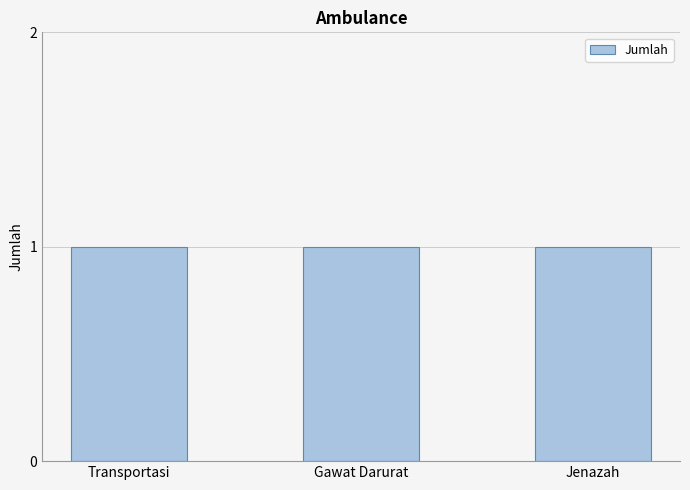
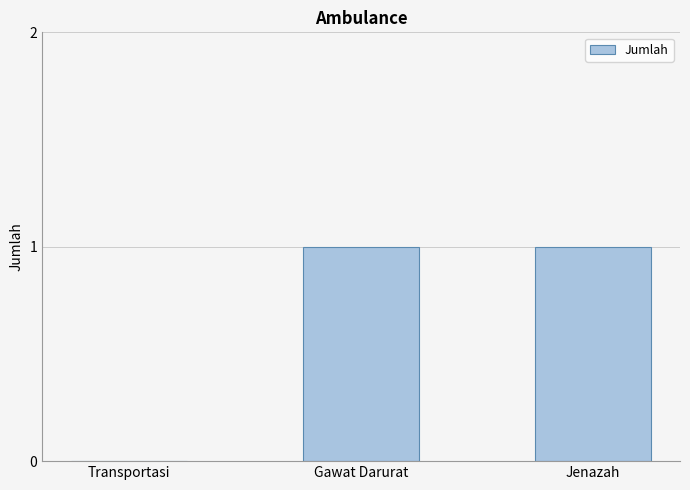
  {
-   "Transportasi": 1,
+   "Transportasi": 0,
    "Gawat Darurat": 1,
    "Jenazah": 1
  }
